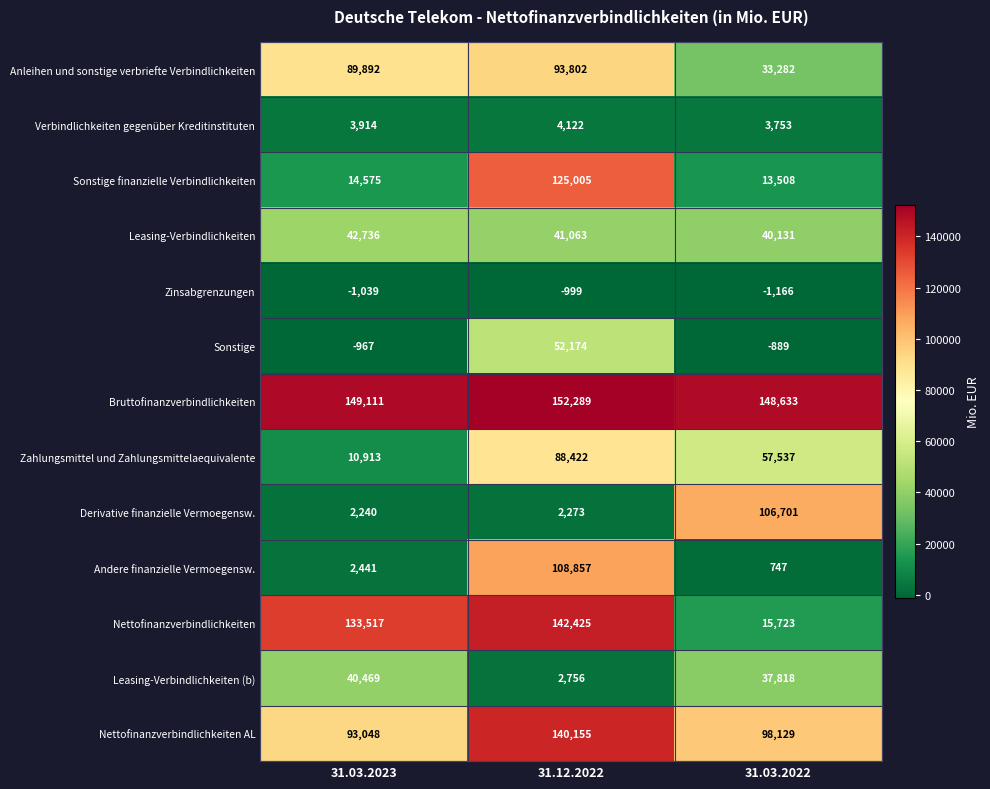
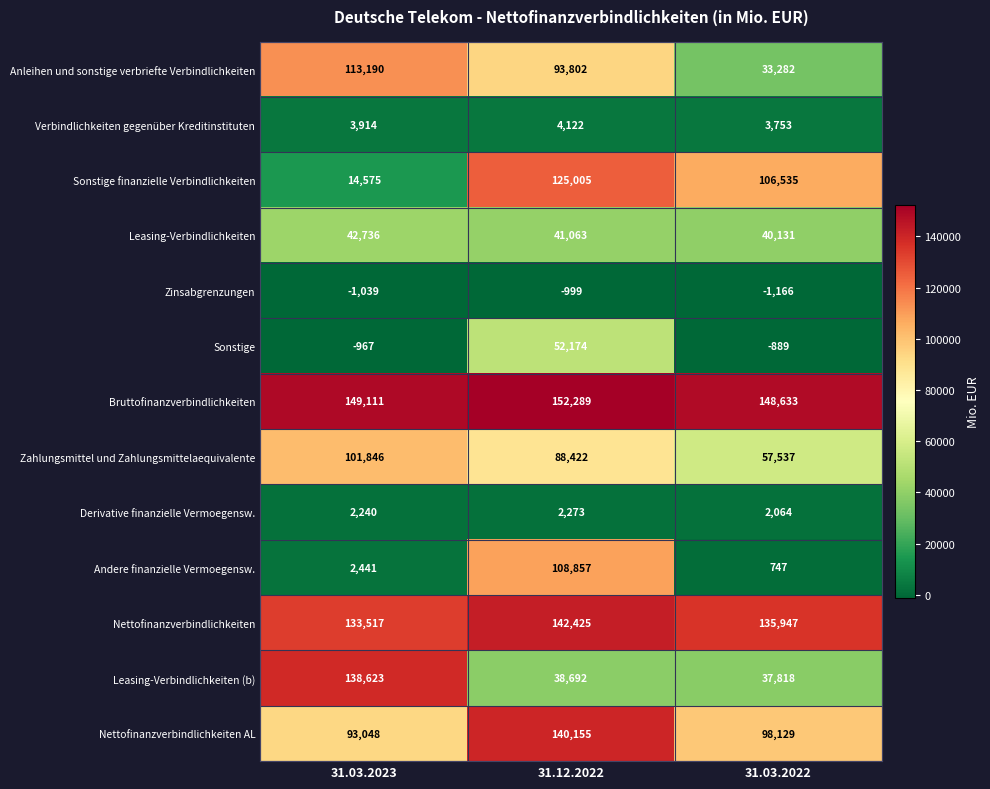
  {
    "Anleihen und sonstige verbriefte Verbindlichkeiten": {
-     "31.03.2023": "89,892",
+     "31.03.2023": "113,190",
      "31.12.2022": "93,802",
      "31.03.2022": "33,282"
    },
    "Verbindlichkeiten gegenüber Kreditinstituten": {
      "31.03.2023": "3,914",
      "31.12.2022": "4,122",
      "31.03.2022": "3,753"
    },
    "Sonstige finanzielle Verbindlichkeiten": {
      "31.03.2023": "14,575",
      "31.12.2022": "125,005",
-     "31.03.2022": "13,508"
+     "31.03.2022": "106,535"
    },
    "Leasing-Verbindlichkeiten": {
      "31.03.2023": "42,736",
      "31.12.2022": "41,063",
      "31.03.2022": "40,131"
    },
    "Zinsabgrenzungen": {
      "31.03.2023": "-1,039",
      "31.12.2022": "-999",
      "31.03.2022": "-1,166"
    },
    "Sonstige": {
      "31.03.2023": "-967",
      "31.12.2022": "52,174",
      "31.03.2022": "-889"
    },
    "Bruttofinanzverbindlichkeiten": {
      "31.03.2023": "149,111",
      "31.12.2022": "152,289",
      "31.03.2022": "148,633"
    },
    "Zahlungsmittel und Zahlungsmittelaequivalente": {
-     "31.03.2023": "10,913",
+     "31.03.2023": "101,846",
      "31.12.2022": "88,422",
      "31.03.2022": "57,537"
    },
    "Derivative finanzielle Vermoegensw.": {
      "31.03.2023": "2,240",
      "31.12.2022": "2,273",
-     "31.03.2022": "106,701"
+     "31.03.2022": "2,064"
    },
    "Andere finanzielle Vermoegensw.": {
      "31.03.2023": "2,441",
      "31.12.2022": "108,857",
      "31.03.2022": "747"
    },
    "Nettofinanzverbindlichkeiten": {
      "31.03.2023": "133,517",
      "31.12.2022": "142,425",
-     "31.03.2022": "15,723"
+     "31.03.2022": "135,947"
    },
    "Leasing-Verbindlichkeiten (b)": {
-     "31.03.2023": "40,469",
-     "31.12.2022": "2,756",
+     "31.03.2023": "138,623",
+     "31.12.2022": "38,692",
      "31.03.2022": "37,818"
    },
    "Nettofinanzverbindlichkeiten AL": {
      "31.03.2023": "93,048",
      "31.12.2022": "140,155",
      "31.03.2022": "98,129"
    }
  }
